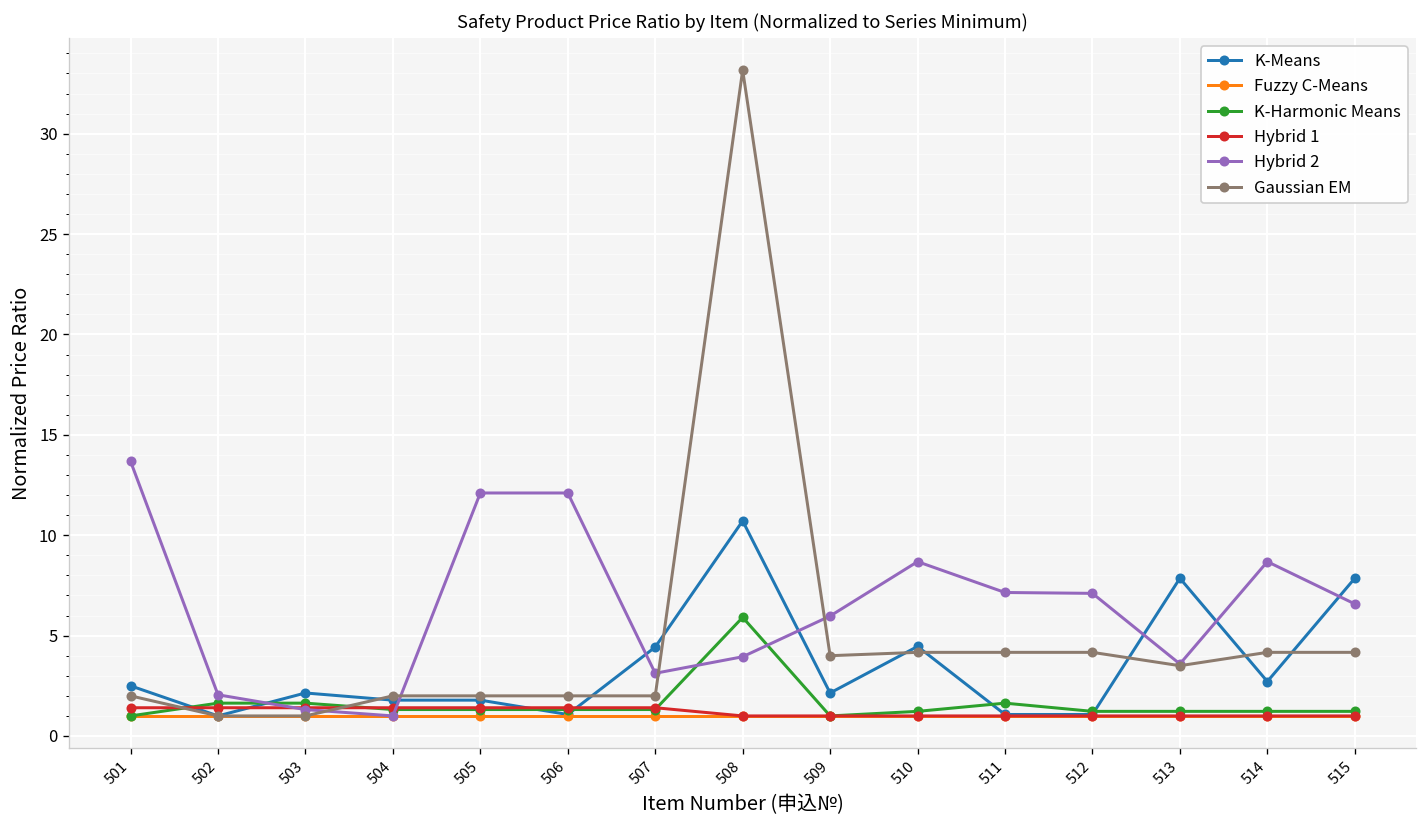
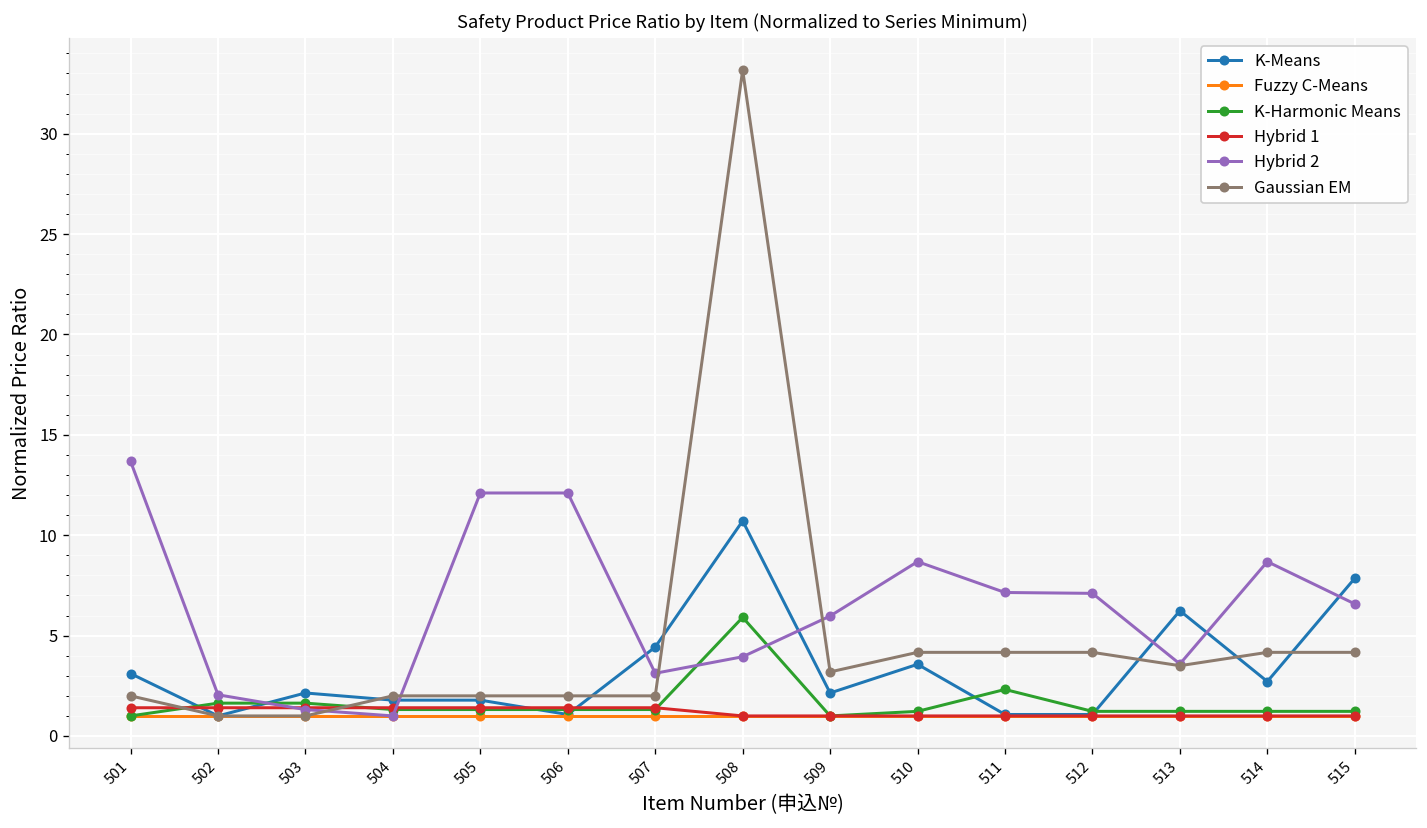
  {
    "K-Means": {
-     "501": 2.5,
+     "501": 3.1,
      "503": 2.1,
      "504": 1.8,
      "505": 1.8,
      "507": 4.4,
      "508": 10.7,
      "509": 2.1,
-     "510": 4.5,
-     "513": 7.9,
+     "510": 3.6,
+     "513": 6.2,
      "514": 2.7,
      "515": 7.9
    },
    "Fuzzy C-Means": {
      "505": 1.0,
      "507": 1.0
    },
    "K-Harmonic Means": {
      "502": 1.6,
      "503": 1.6,
      "508": 5.9,
      "510": 1.2,
-     "511": 1.6,
+     "511": 2.3,
      "512": 1.2,
      "513": 1.2,
      "514": 1.2,
      "515": 1.2
    },
    "Hybrid 1": {
      "501": 1.4,
      "502": 1.4
    },
    "Hybrid 2": {
      "501": 13.7,
      "502": 2.1,
      "505": 12.1,
      "506": 12.1,
      "507": 3.1,
      "508": 3.9,
      "509": 6.0,
      "510": 8.7,
      "511": 7.1,
      "512": 7.1,
      "514": 8.7,
      "515": 6.6
    },
    "Gaussian EM": {
      "501": 2.0,
      "504": 2.0,
      "505": 2.0,
      "506": 2.0,
      "507": 2.0,
      "508": 33.2,
-     "509": 4.0,
+     "509": 3.2,
      "510": 4.2,
      "511": 4.2,
      "512": 4.2,
      "514": 4.2,
      "515": 4.2
    }
  }
